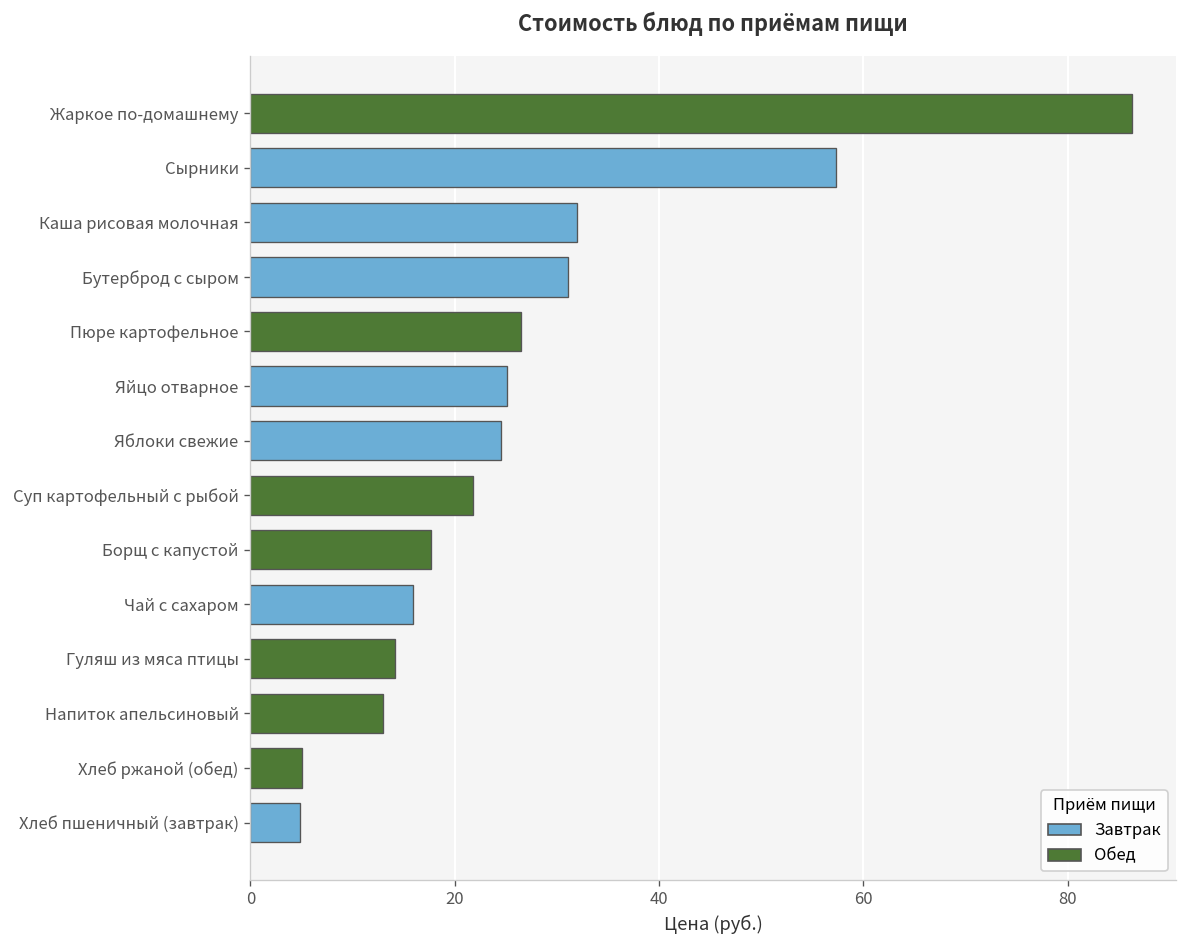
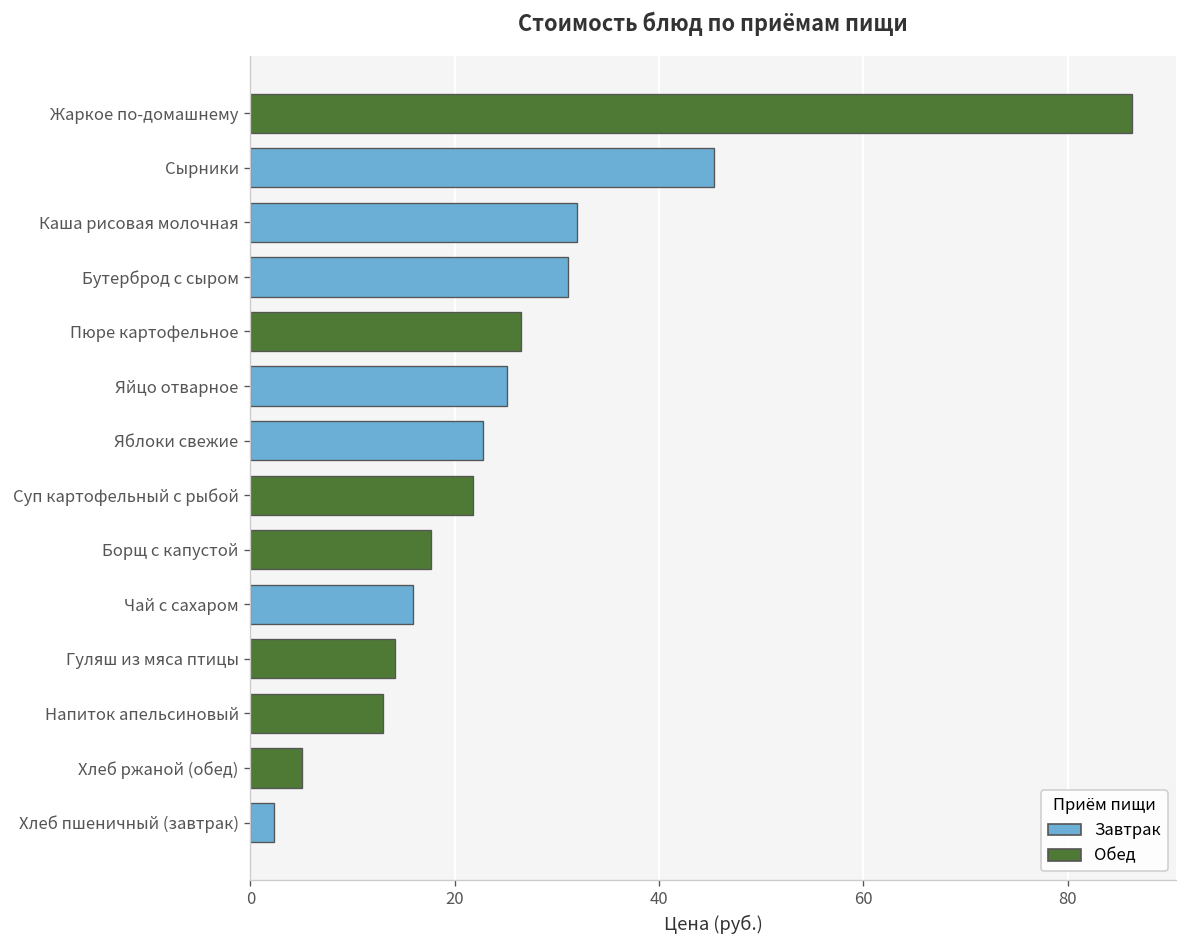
  {
    "Жаркое по-домашнему": 86,
-   "Сырники": 57,
+   "Сырники": 45,
    "Каша рисовая молочная": 32,
    "Бутерброд с сыром": 31,
    "Пюре картофельное": 27,
    "Яйцо отварное": 25,
-   "Яблоки свежие": 25,
+   "Яблоки свежие": 23,
    "Суп картофельный с рыбой": 22,
    "Борщ с капустой": 18,
    "Чай с сахаром": 16,
    "Гуляш из мяса птицы": 14,
    "Напиток апельсиновый": 13,
    "Хлеб ржаной (обед)": 5,
-   "Хлеб пшеничный (завтрак)": 5
+   "Хлеб пшеничный (завтрак)": 2
  }
